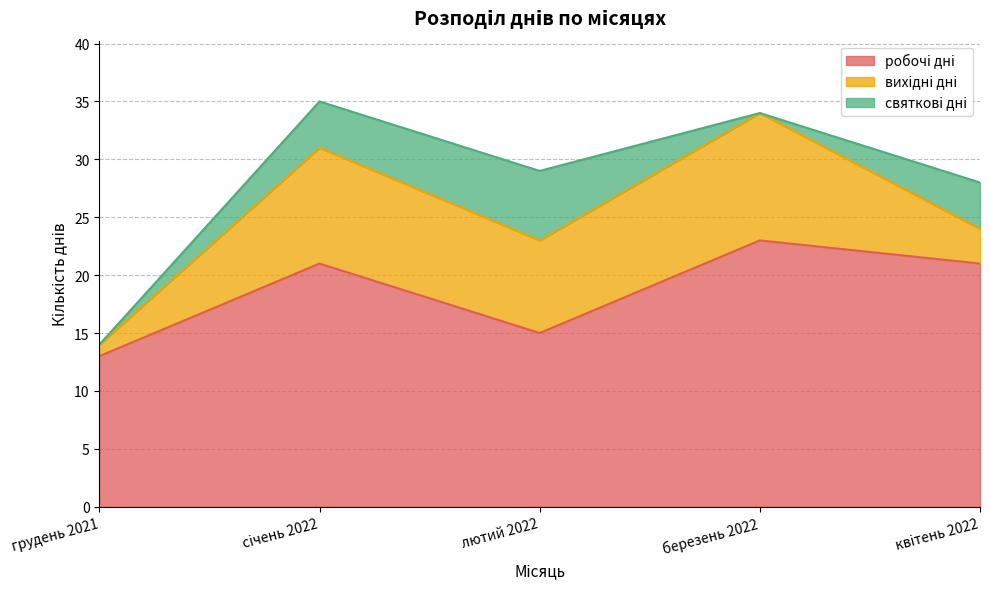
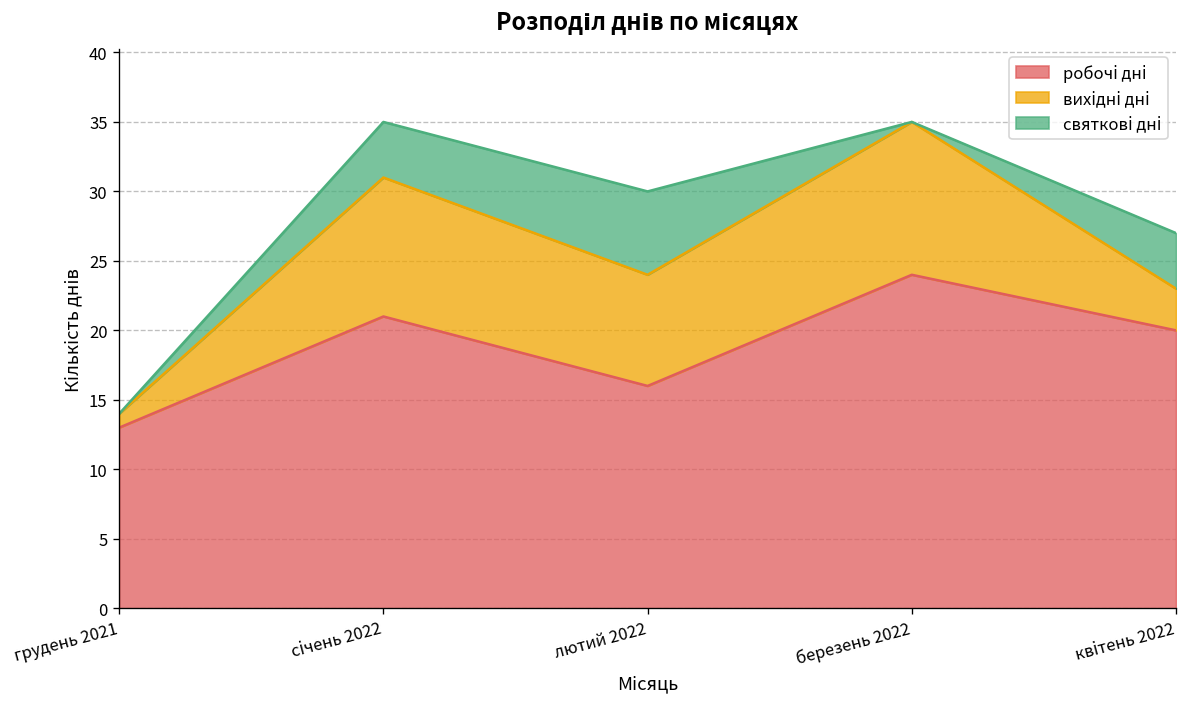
  {
    "робочі дні": {
      "грудень 2021": 13,
      "січень 2022": 21,
-     "лютий 2022": 15,
-     "березень 2022": 23,
-     "квітень 2022": 21
+     "лютий 2022": 16,
+     "березень 2022": 24,
+     "квітень 2022": 20
    },
    "вихідні дні": {
      "січень 2022": 10,
      "лютий 2022": 8,
      "квітень 2022": 3
    },
    "святкові дні": {
      "січень 2022": 4,
      "лютий 2022": 6,
      "квітень 2022": 4
    }
  }
